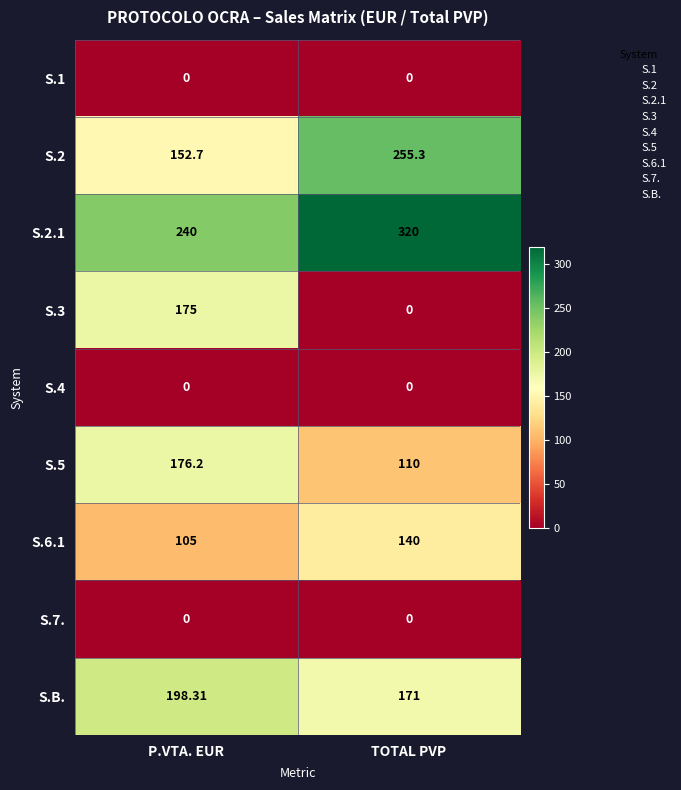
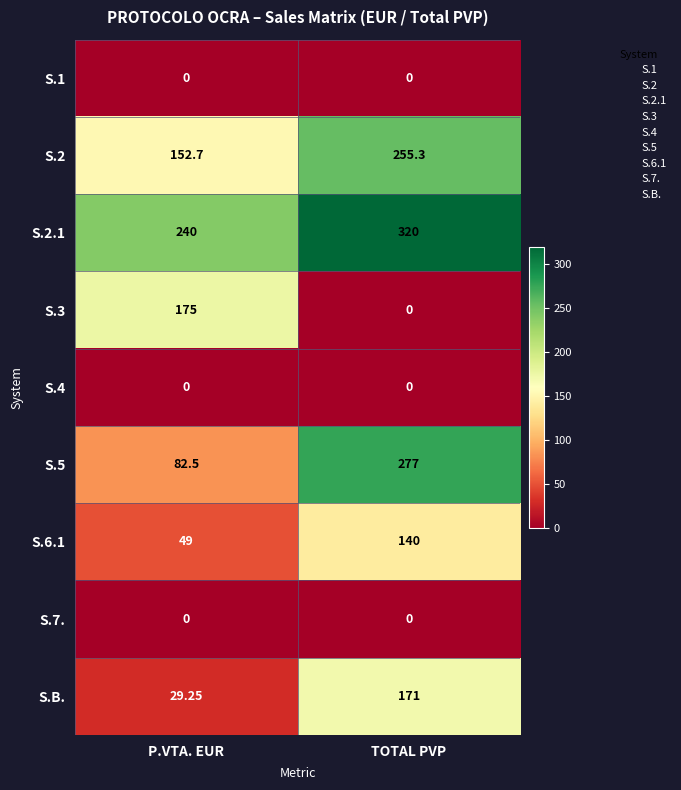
  {
    "S.1": {
      "P.VTA. EUR": 0,
      "TOTAL PVP": 0
    },
    "S.2": {
      "P.VTA. EUR": 152.7,
      "TOTAL PVP": 255.3
    },
    "S.2.1": {
      "P.VTA. EUR": 240,
      "TOTAL PVP": 320
    },
    "S.3": {
      "P.VTA. EUR": 175,
      "TOTAL PVP": 0
    },
    "S.4": {
      "P.VTA. EUR": 0,
      "TOTAL PVP": 0
    },
    "S.5": {
-     "P.VTA. EUR": 176.2,
-     "TOTAL PVP": 110
+     "P.VTA. EUR": 82.5,
+     "TOTAL PVP": 277
    },
    "S.6.1": {
-     "P.VTA. EUR": 105,
+     "P.VTA. EUR": 49,
      "TOTAL PVP": 140
    },
    "S.7.": {
      "P.VTA. EUR": 0,
      "TOTAL PVP": 0
    },
    "S.B.": {
-     "P.VTA. EUR": 198.31,
+     "P.VTA. EUR": 29.25,
      "TOTAL PVP": 171
    }
  }
